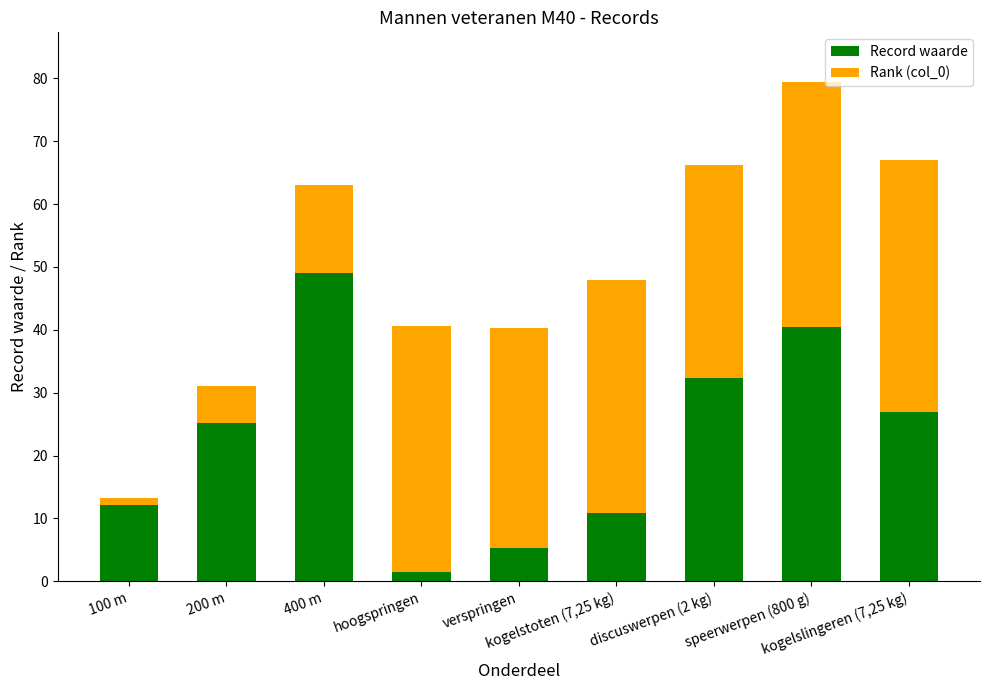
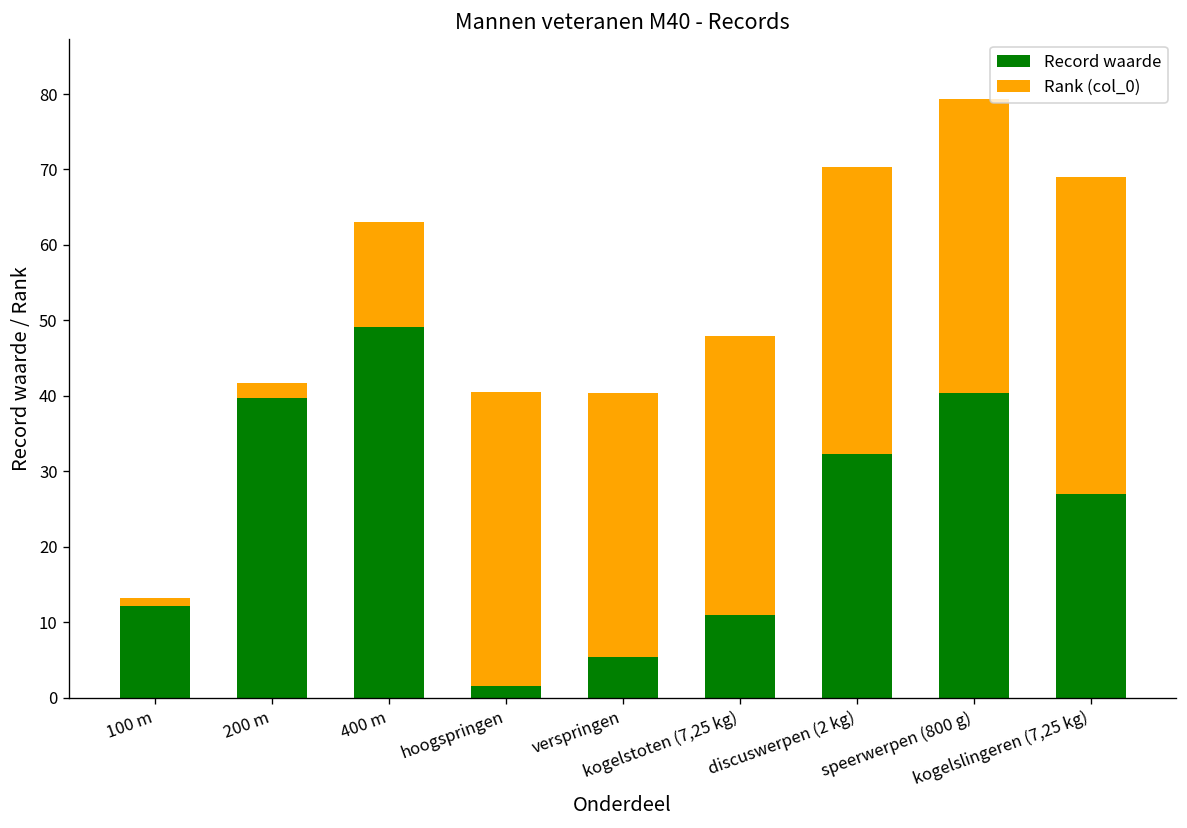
  {
    "Record waarde": {
      "100 m": 12,
-     "200 m": 25,
+     "200 m": 40,
      "400 m": 49,
      "hoogspringen": 2,
      "verspringen": 5,
      "kogelstoten (7,25 kg)": 11,
      "discuswerpen (2 kg)": 32,
      "speerwerpen (800 g)": 40,
      "kogelslingeren (7,25 kg)": 27
    },
    "Rank (col_0)": {
      "100 m": 1,
-     "200 m": 6,
+     "200 m": 2,
      "400 m": 14,
      "hoogspringen": 39,
      "verspringen": 35,
      "kogelstoten (7,25 kg)": 37,
-     "discuswerpen (2 kg)": 34,
+     "discuswerpen (2 kg)": 38,
      "speerwerpen (800 g)": 39,
-     "kogelslingeren (7,25 kg)": 40
+     "kogelslingeren (7,25 kg)": 42
    }
  }
